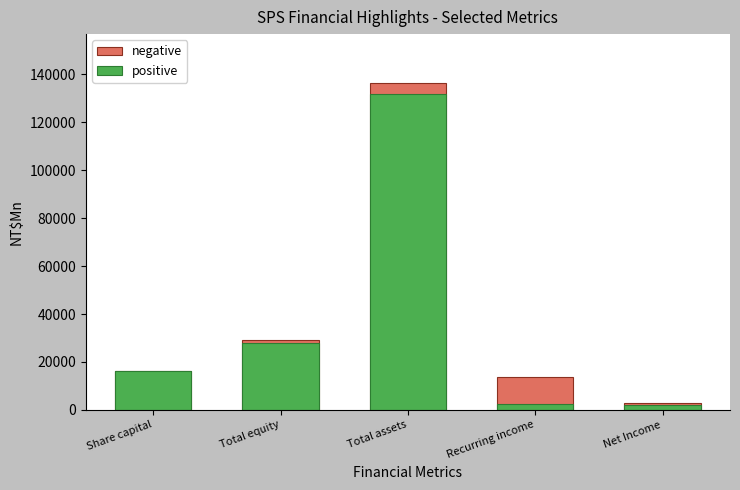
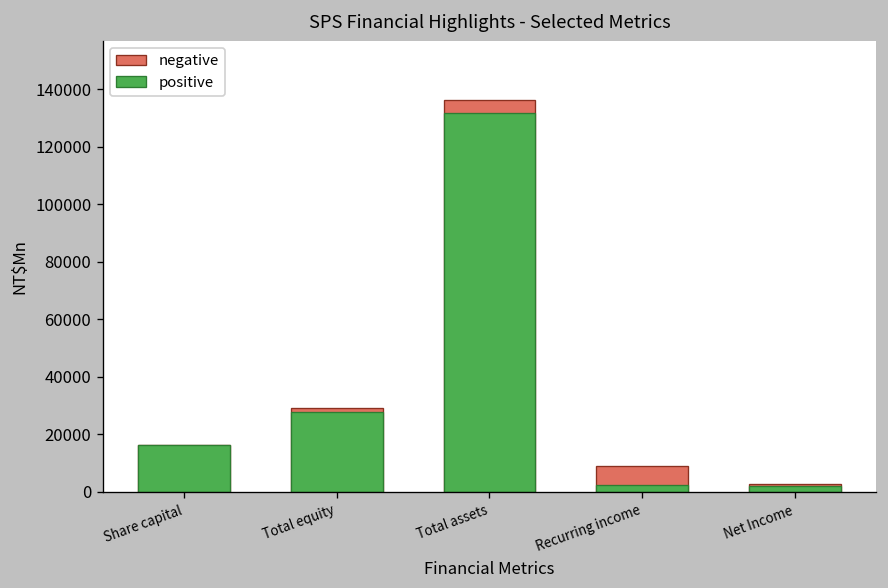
  {
    "negative": {
      "Share capital": 16000,
      "Total equity": 29000,
      "Total assets": 136000,
-     "Recurring income": 14000,
+     "Recurring income": 9000,
      "Net Income": 3000
    },
    "positive": {
      "Share capital": 16000
    }
  }
